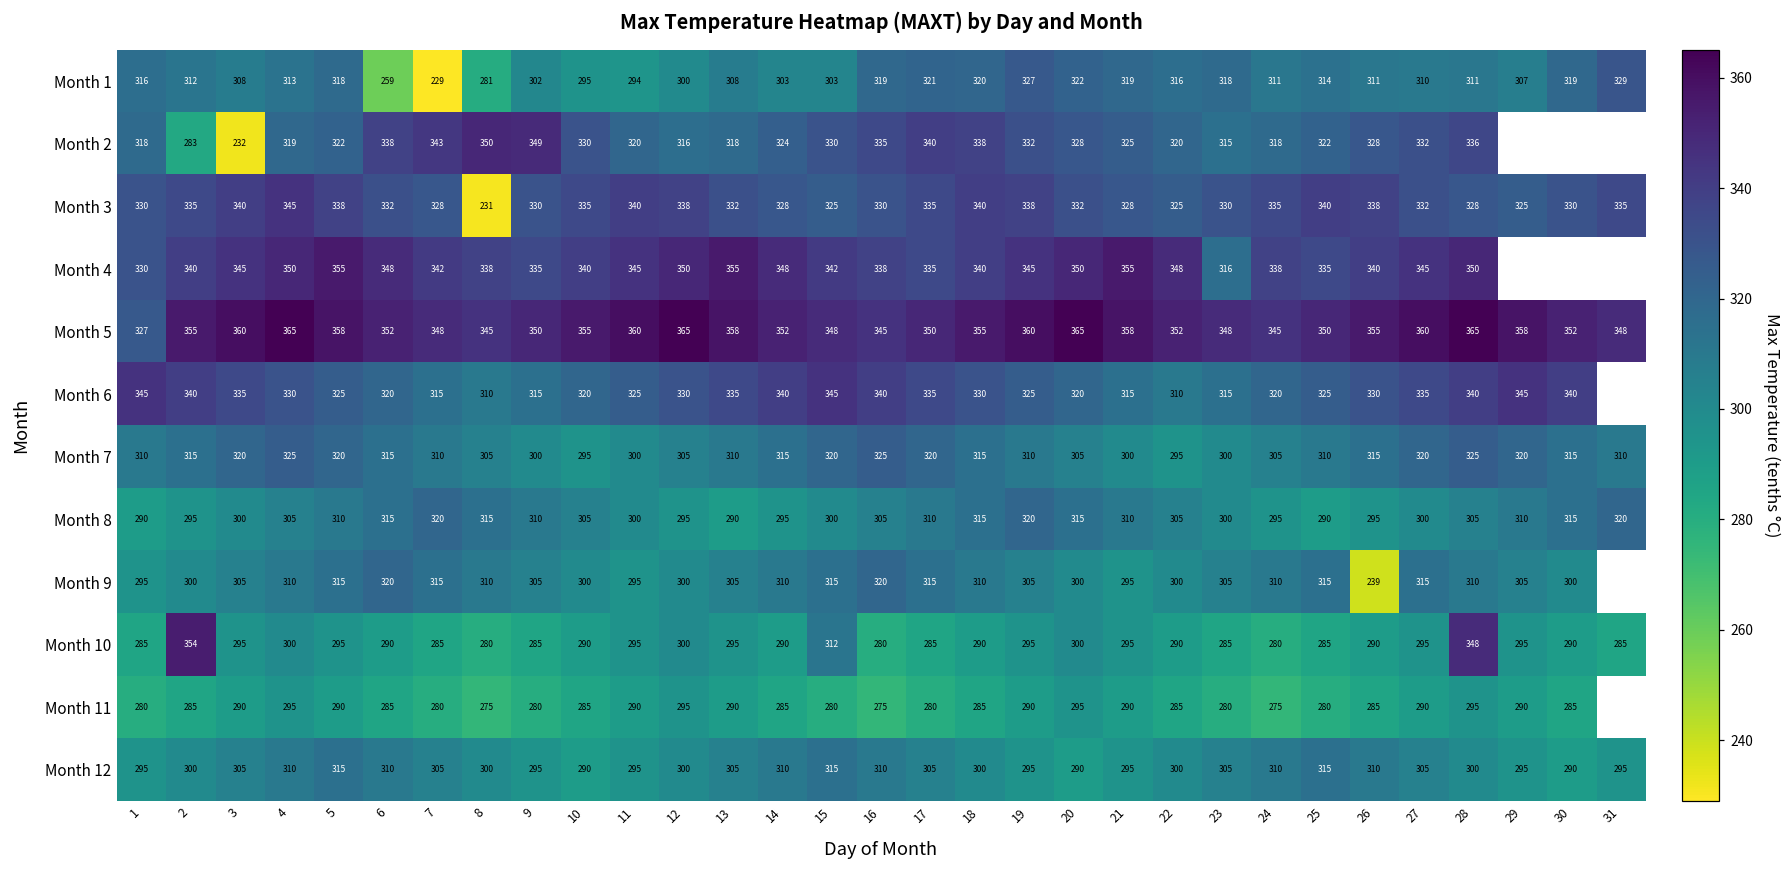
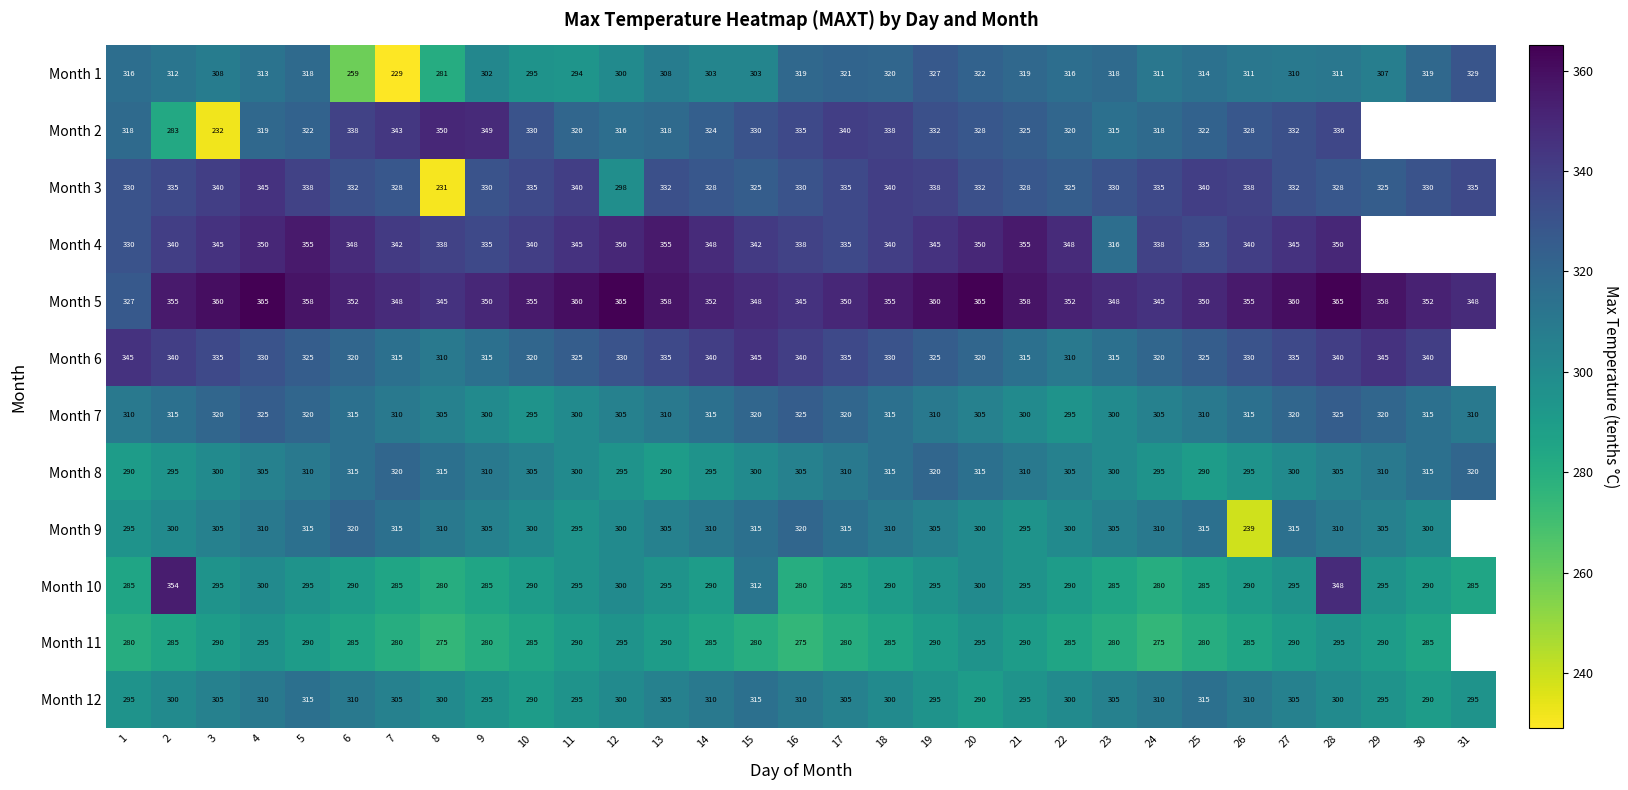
  {
    "Month 3": {
      "1": 330,
      "2": 335,
      "3": 340,
      "4": 345,
      "5": 338,
      "6": 332,
      "7": 328,
      "8": 231,
      "9": 330,
      "10": 335,
      "11": 340,
-     "12": 338,
+     "12": 298,
      "13": 332,
      "14": 328,
      "15": 325,
      "16": 330,
      "17": 335,
      "18": 340,
      "19": 338,
      "20": 332,
      "21": 328,
      "22": 325,
      "23": 330,
      "24": 335,
      "25": 340,
      "26": 338,
      "27": 332,
      "28": 328,
      "29": 325,
      "30": 330,
      "31": 335
    }
  }
